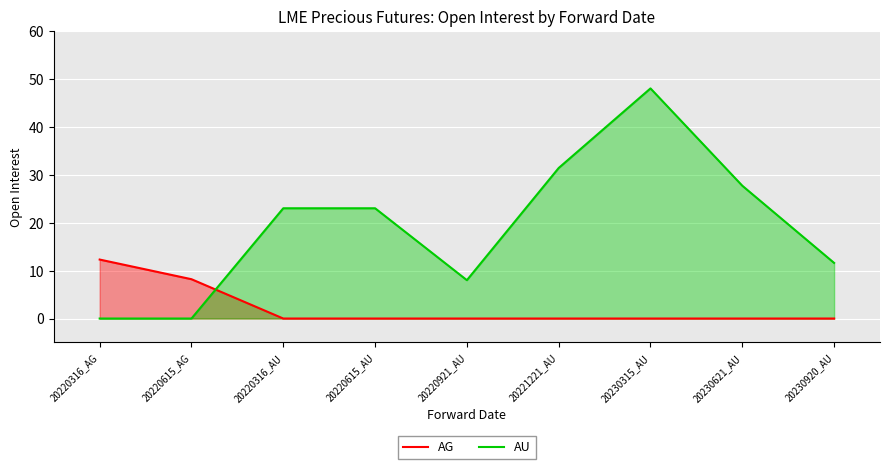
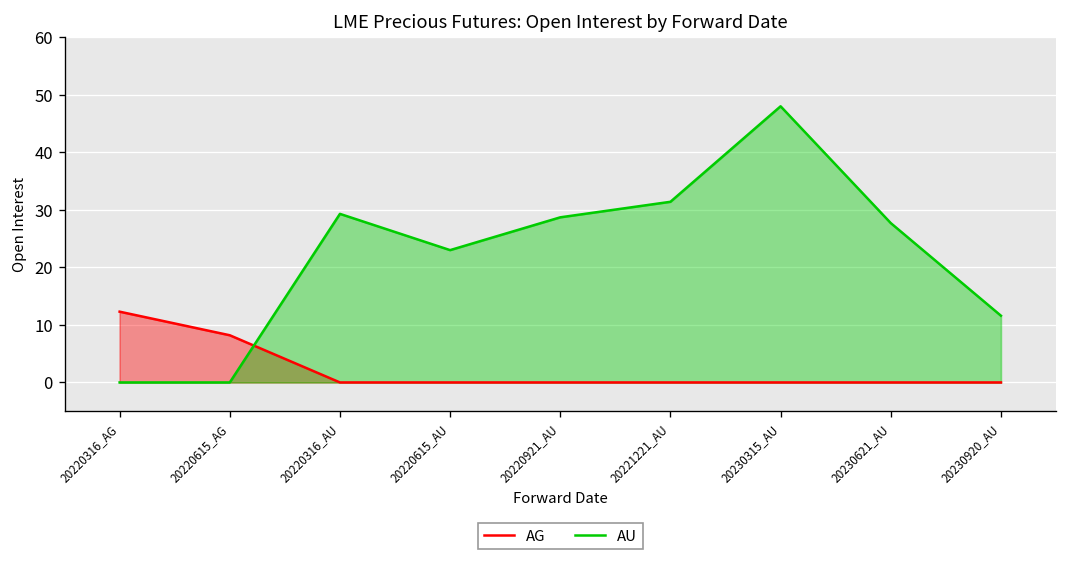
  {
    "AG": {
      "20220316_AG": 12,
      "20220615_AG": 8,
      "20220316_AU": 0,
      "20220615_AU": 0,
      "20220921_AU": 0,
      "20221221_AU": 0,
      "20230315_AU": 0,
      "20230621_AU": 0,
      "20230920_AU": 0
    },
    "AU": {
      "20220316_AG": 0,
      "20220615_AG": 0,
-     "20220316_AU": 23,
+     "20220316_AU": 29,
      "20220615_AU": 23,
-     "20220921_AU": 8,
+     "20220921_AU": 29,
      "20221221_AU": 31,
      "20230315_AU": 48,
      "20230621_AU": 28,
      "20230920_AU": 12
    }
  }
